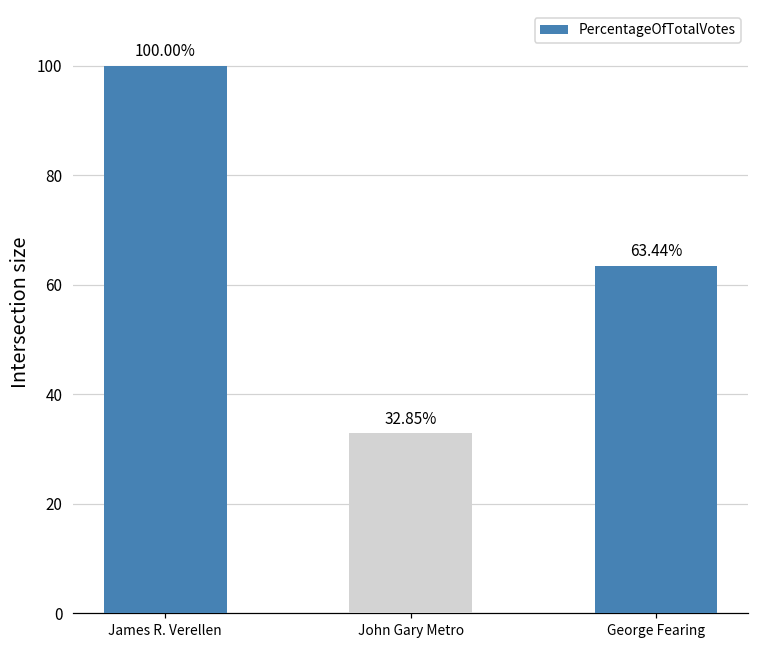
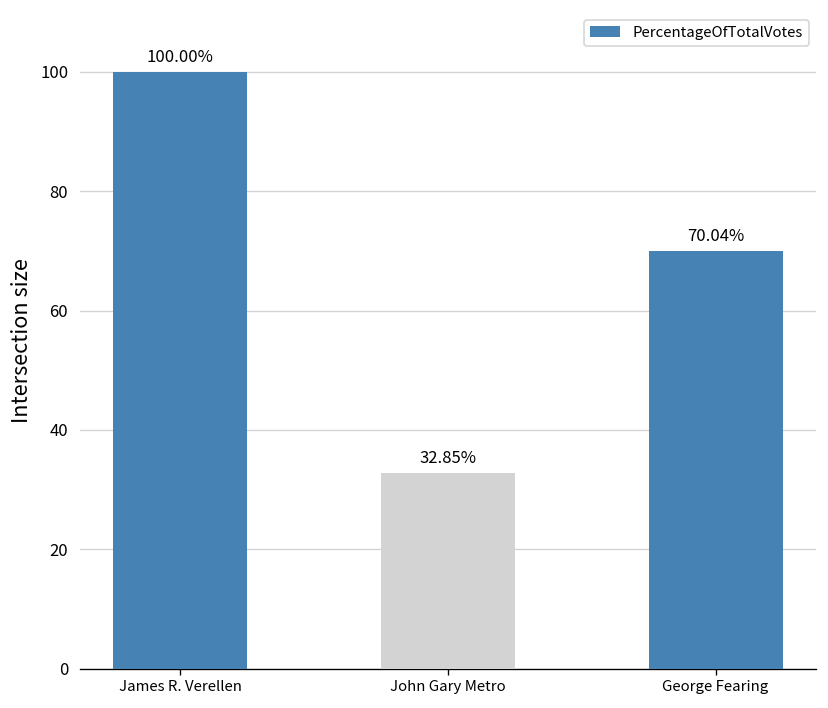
  {
    "James R. Verellen": "100.00%",
    "John Gary Metro": "32.85%",
-   "George Fearing": "63.44%"
+   "George Fearing": "70.04%"
  }
